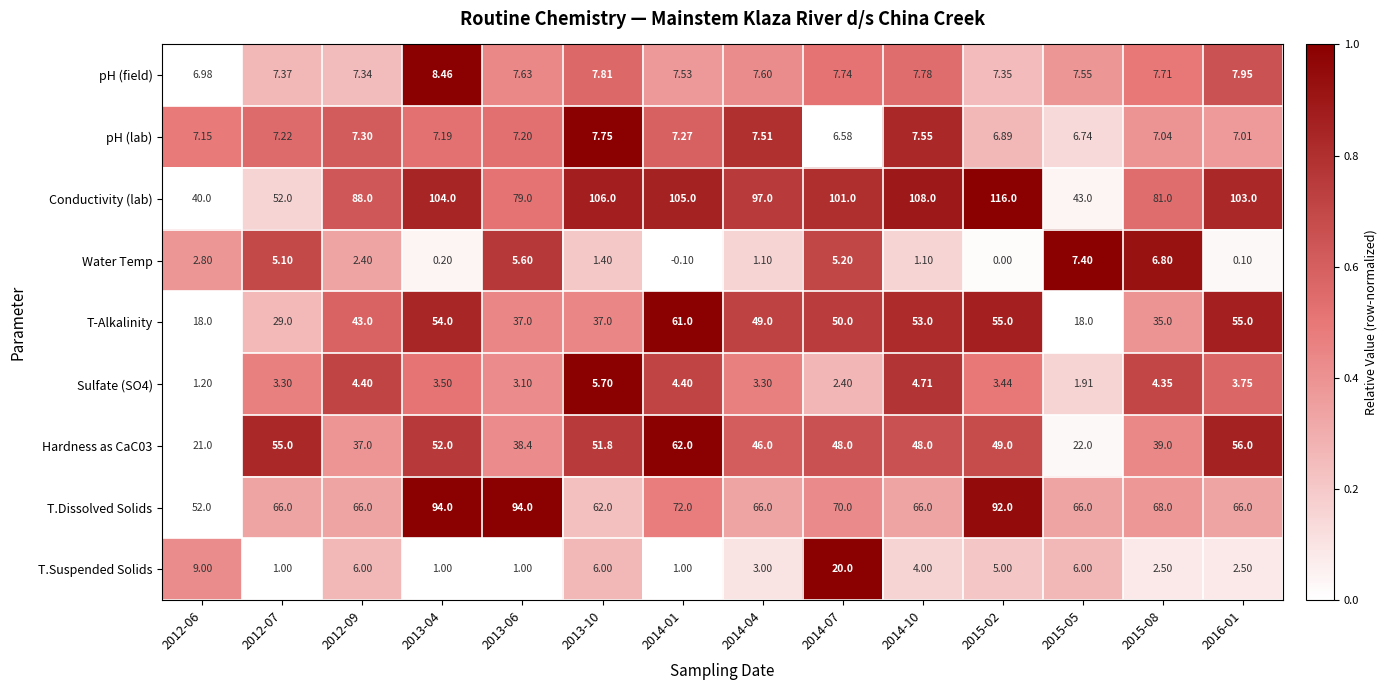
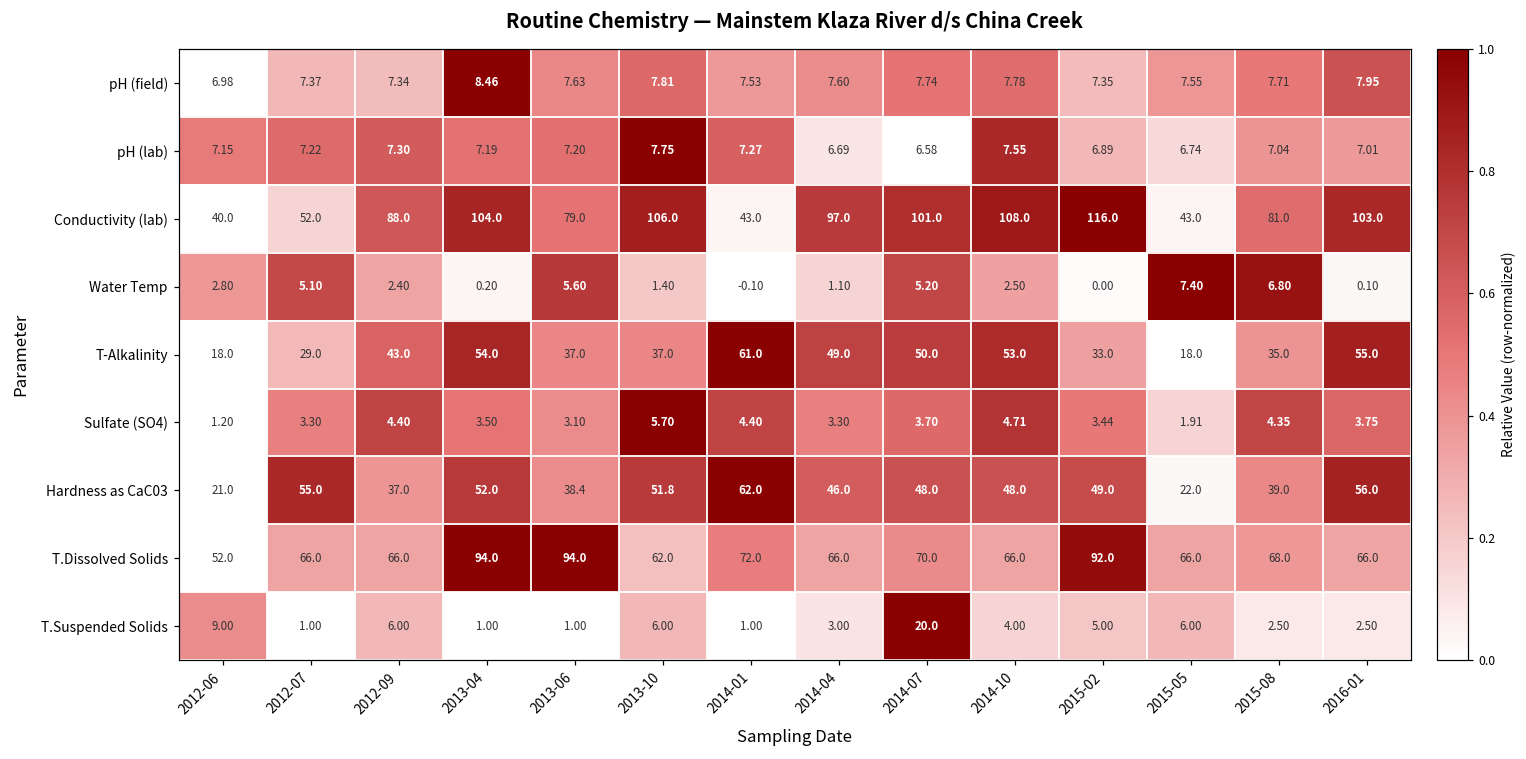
  {
    "pH (field)": {
      "2012-06": 6.98,
      "2012-07": 7.37,
      "2012-09": 7.34,
      "2013-04": 8.46,
      "2013-06": 7.63,
      "2013-10": 7.81,
      "2014-01": 7.53,
      "2014-04": 7.60,
      "2014-07": 7.74,
      "2014-10": 7.78,
      "2015-02": 7.35,
      "2015-05": 7.55,
      "2015-08": 7.71,
      "2016-01": 7.95
    },
    "pH (lab)": {
      "2012-06": 7.15,
      "2012-07": 7.22,
      "2012-09": 7.30,
      "2013-04": 7.19,
      "2013-06": 7.20,
      "2013-10": 7.75,
      "2014-01": 7.27,
-     "2014-04": 7.51,
+     "2014-04": 6.69,
      "2014-07": 6.58,
      "2014-10": 7.55,
      "2015-02": 6.89,
      "2015-05": 6.74,
      "2015-08": 7.04,
      "2016-01": 7.01
    },
    "Conductivity (lab)": {
      "2012-06": 40.0,
      "2012-07": 52.0,
      "2012-09": 88.0,
      "2013-04": 104.0,
      "2013-06": 79.0,
      "2013-10": 106.0,
-     "2014-01": 105.0,
+     "2014-01": 43.0,
      "2014-04": 97.0,
      "2014-07": 101.0,
      "2014-10": 108.0,
      "2015-02": 116.0,
      "2015-05": 43.0,
      "2015-08": 81.0,
      "2016-01": 103.0
    },
    "Water Temp": {
      "2012-06": 2.80,
      "2012-07": 5.10,
      "2012-09": 2.40,
      "2013-04": 0.20,
      "2013-06": 5.60,
      "2013-10": 1.40,
      "2014-01": -0.10,
      "2014-04": 1.10,
      "2014-07": 5.20,
-     "2014-10": 1.10,
+     "2014-10": 2.50,
      "2015-02": 0.00,
      "2015-05": 7.40,
      "2015-08": 6.80,
      "2016-01": 0.10
    },
    "T-Alkalinity": {
      "2012-06": 18.0,
      "2012-07": 29.0,
      "2012-09": 43.0,
      "2013-04": 54.0,
      "2013-06": 37.0,
      "2013-10": 37.0,
      "2014-01": 61.0,
      "2014-04": 49.0,
      "2014-07": 50.0,
      "2014-10": 53.0,
-     "2015-02": 55.0,
+     "2015-02": 33.0,
      "2015-05": 18.0,
      "2015-08": 35.0,
      "2016-01": 55.0
    },
    "Sulfate (SO4)": {
      "2012-06": 1.20,
      "2012-07": 3.30,
      "2012-09": 4.40,
      "2013-04": 3.50,
      "2013-06": 3.10,
      "2013-10": 5.70,
      "2014-01": 4.40,
      "2014-04": 3.30,
-     "2014-07": 2.40,
+     "2014-07": 3.70,
      "2014-10": 4.71,
      "2015-02": 3.44,
      "2015-05": 1.91,
      "2015-08": 4.35,
      "2016-01": 3.75
    },
    "Hardness as CaC03": {
      "2012-06": 21.0,
      "2012-07": 55.0,
      "2012-09": 37.0,
      "2013-04": 52.0,
      "2013-06": 38.4,
      "2013-10": 51.8,
      "2014-01": 62.0,
      "2014-04": 46.0,
      "2014-07": 48.0,
      "2014-10": 48.0,
      "2015-02": 49.0,
      "2015-05": 22.0,
      "2015-08": 39.0,
      "2016-01": 56.0
    },
    "T.Dissolved Solids": {
      "2012-06": 52.0,
      "2012-07": 66.0,
      "2012-09": 66.0,
      "2013-04": 94.0,
      "2013-06": 94.0,
      "2013-10": 62.0,
      "2014-01": 72.0,
      "2014-04": 66.0,
      "2014-07": 70.0,
      "2014-10": 66.0,
      "2015-02": 92.0,
      "2015-05": 66.0,
      "2015-08": 68.0,
      "2016-01": 66.0
    },
    "T.Suspended Solids": {
      "2012-06": 9.00,
      "2012-07": 1.00,
      "2012-09": 6.00,
      "2013-04": 1.00,
      "2013-06": 1.00,
      "2013-10": 6.00,
      "2014-01": 1.00,
      "2014-04": 3.00,
      "2014-07": 20.0,
      "2014-10": 4.00,
      "2015-02": 5.00,
      "2015-05": 6.00,
      "2015-08": 2.50,
      "2016-01": 2.50
    }
  }
